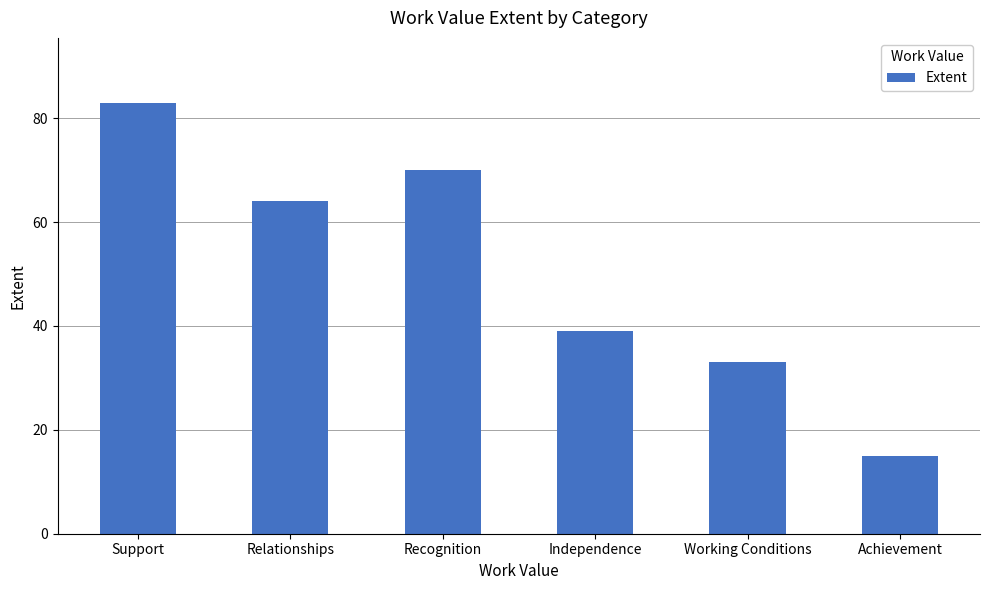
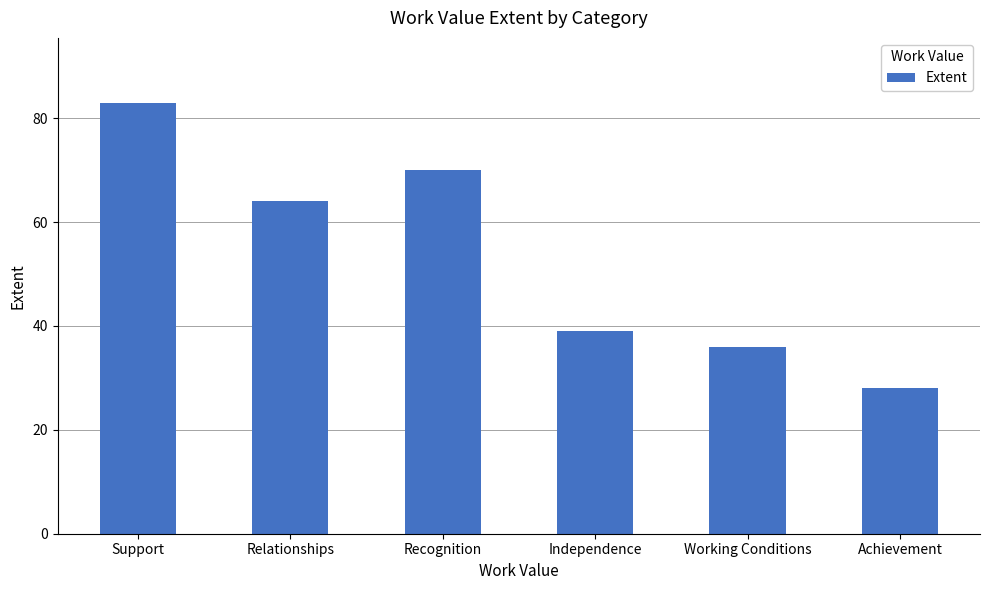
  {
    "Support": 83,
    "Relationships": 64,
    "Recognition": 70,
    "Independence": 39,
-   "Working Conditions": 33,
-   "Achievement": 15
+   "Working Conditions": 36,
+   "Achievement": 28
  }
